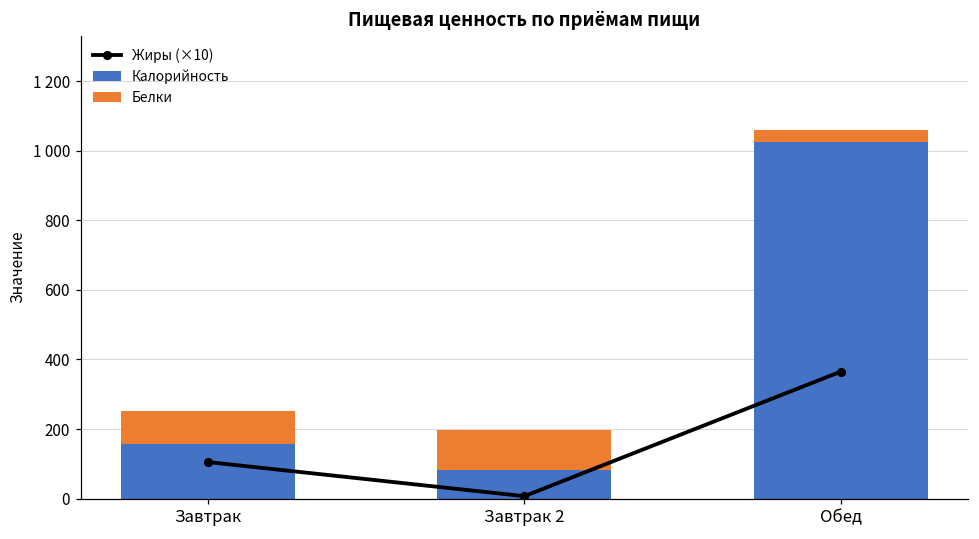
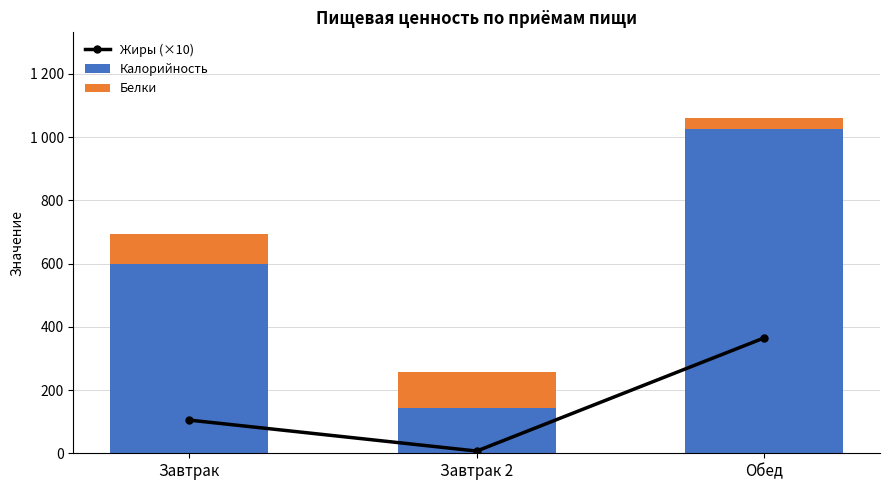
  {
    "Калорийность": {
-     "Завтрак": 160,
-     "Завтрак 2": 80,
+     "Завтрак": 600,
+     "Завтрак 2": 140,
      "Обед": 1020
    },
    "Жиры (×10)": {
      "Завтрак": 110,
      "Завтрак 2": 10,
      "Обед": 370
    },
    "Белки": {
      "Завтрак": 90,
      "Завтрак 2": 110,
      "Обед": 40
    }
  }
